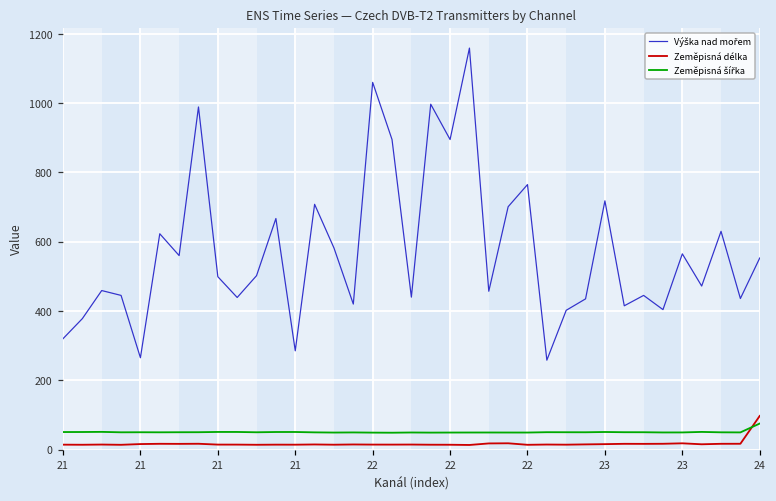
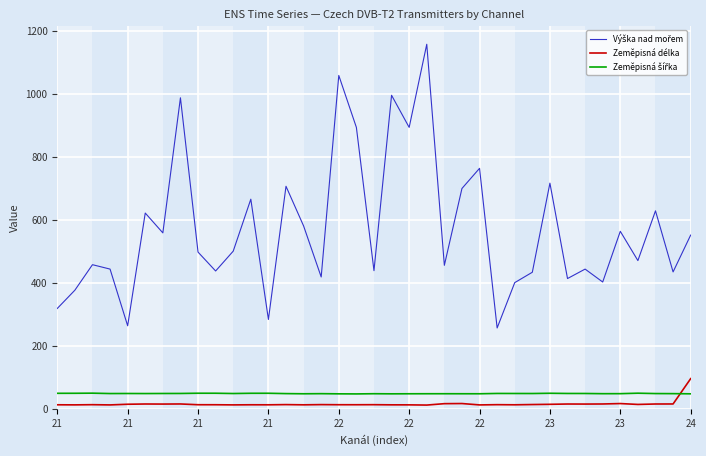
  {
    "Výška nad mořem": {
      "24": 550
    },
    "Zeměpisná délka": {
      "24": 100
    },
    "Zeměpisná šířka": {
-     "24": 80
+     "24": 50
    }
  }
